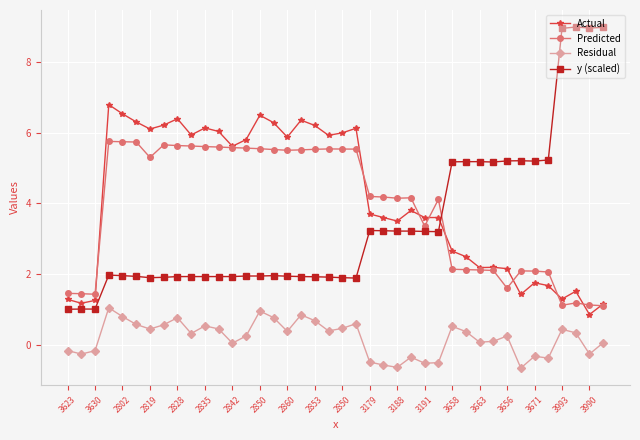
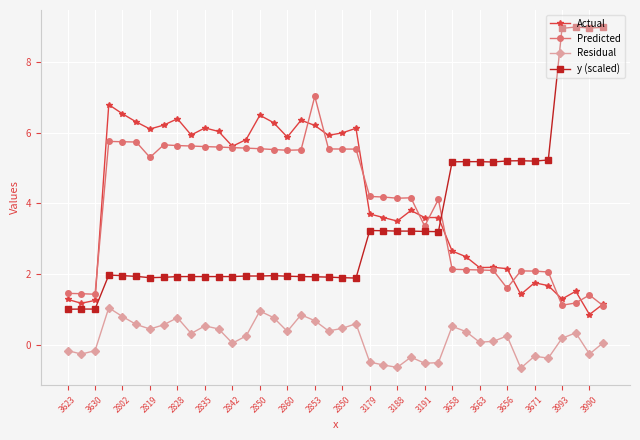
  {
    "Predicted": {
      "3623": 1.5,
      "3630": 1.4,
      "2802": 5.7,
      "2819": 5.3,
      "2828": 5.6,
      "2835": 5.6,
      "2860": 5.5,
-     "2853": 5.5,
+     "2853": 7.0,
      "3179": 4.2,
      "3188": 4.1,
      "3191": 3.4,
      "3658": 2.1,
      "3656": 1.6,
      "3671": 2.1,
      "3993": 1.1,
-     "3990": 1.1
+     "3990": 1.4
    },
    "Residual": {
      "3623": -0.2,
      "3630": -0.2,
      "2802": 0.8,
      "2819": 0.4,
      "2828": 0.8,
      "2835": 0.5,
      "2842": 0.0,
      "2860": 0.4,
      "2853": 0.7,
      "3179": -0.5,
      "3188": -0.6,
      "3191": -0.5,
      "3658": 0.5,
      "3663": 0.1,
      "3656": 0.2,
      "3671": -0.3,
-     "3993": 0.4,
+     "3993": 0.2,
      "3990": -0.3
    }
  }
